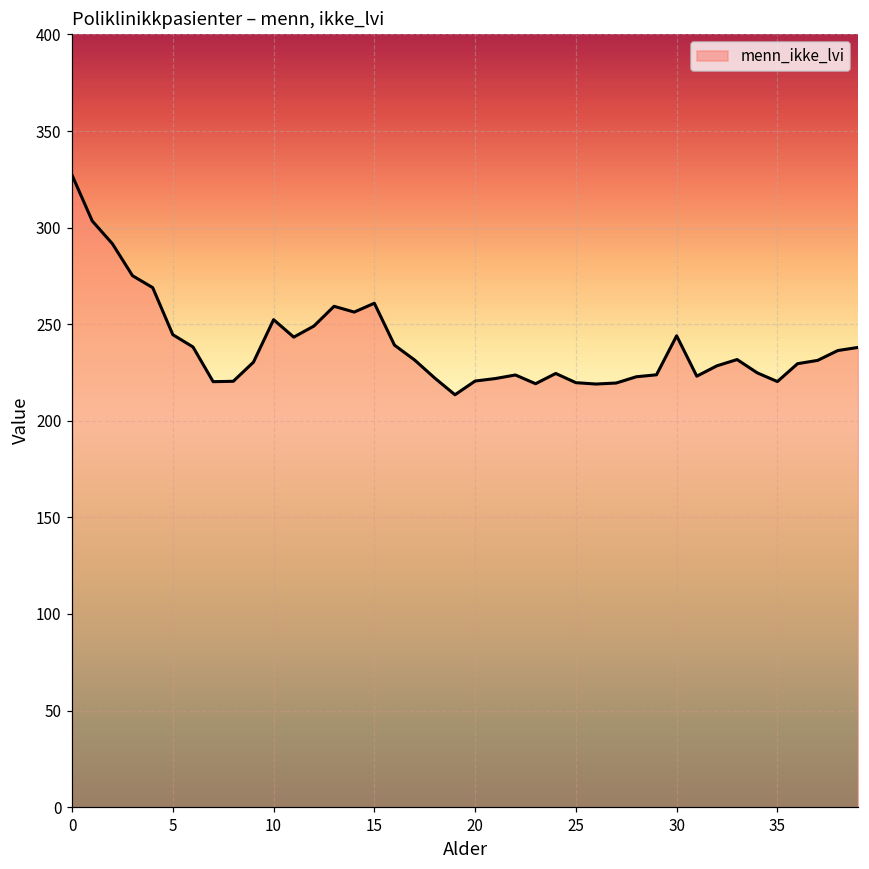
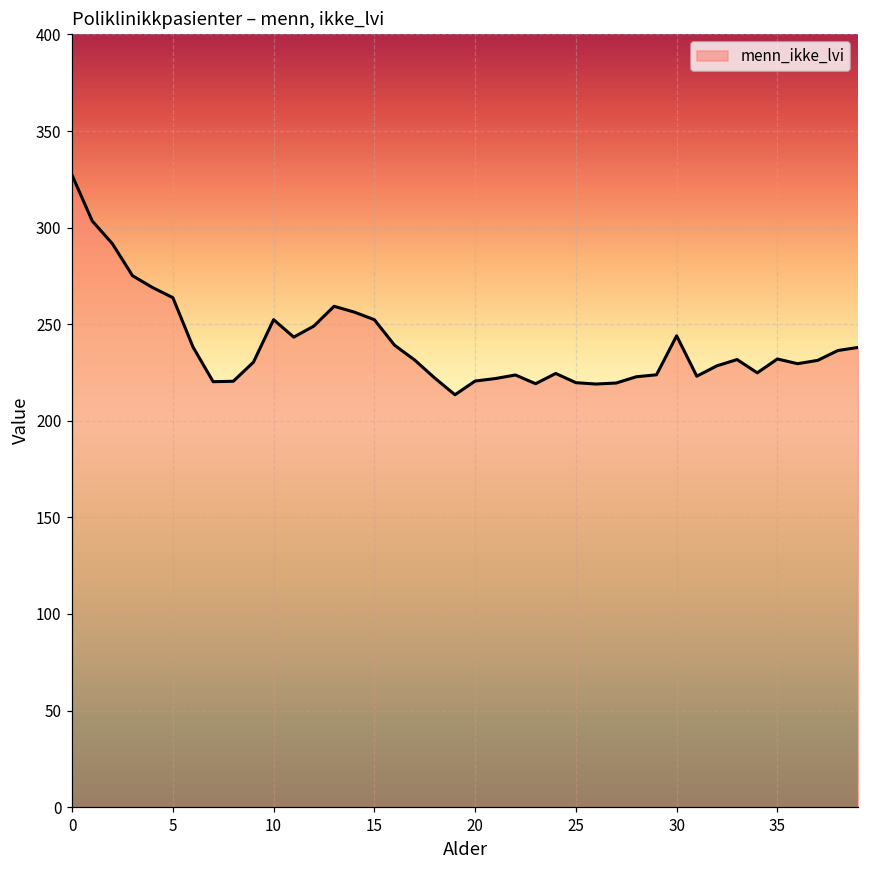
  {
    "0": 327,
-   "5": 245,
+   "5": 264,
    "10": 252,
-   "15": 261,
+   "15": 252,
    "20": 221,
    "25": 220,
    "30": 244,
-   "35": 220
+   "35": 232
  }
